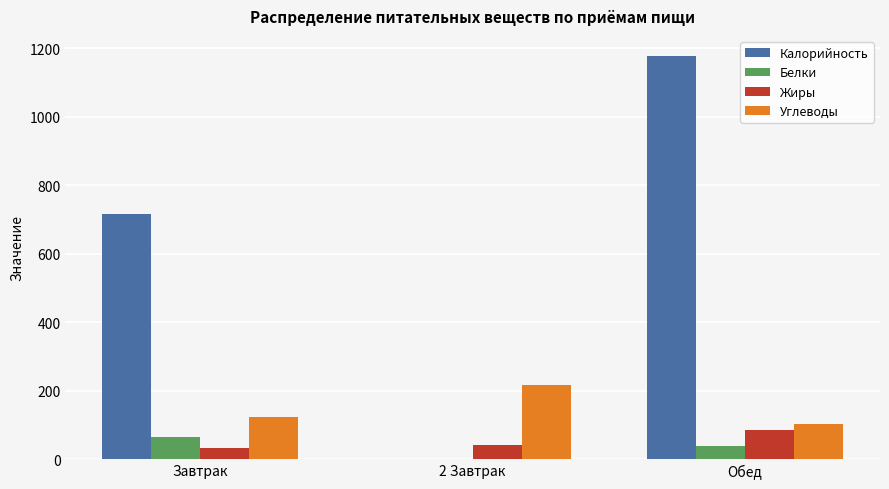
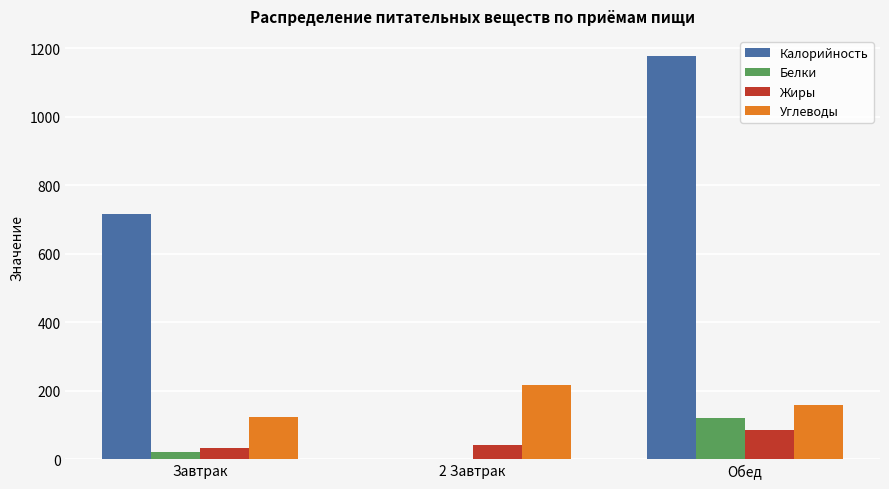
  {
    "Калорийность": {
      "Завтрак": 720,
      "2 Завтрак": 0,
      "Обед": 1180
    },
    "Белки": {
-     "Завтрак": 60,
+     "Завтрак": 20,
      "2 Завтрак": 0,
-     "Обед": 40
+     "Обед": 120
    },
    "Жиры": {
      "Завтрак": 30,
      "2 Завтрак": 40,
      "Обед": 80
    },
    "Углеводы": {
      "Завтрак": 120,
      "2 Завтрак": 220,
-     "Обед": 100
+     "Обед": 160
    }
  }
